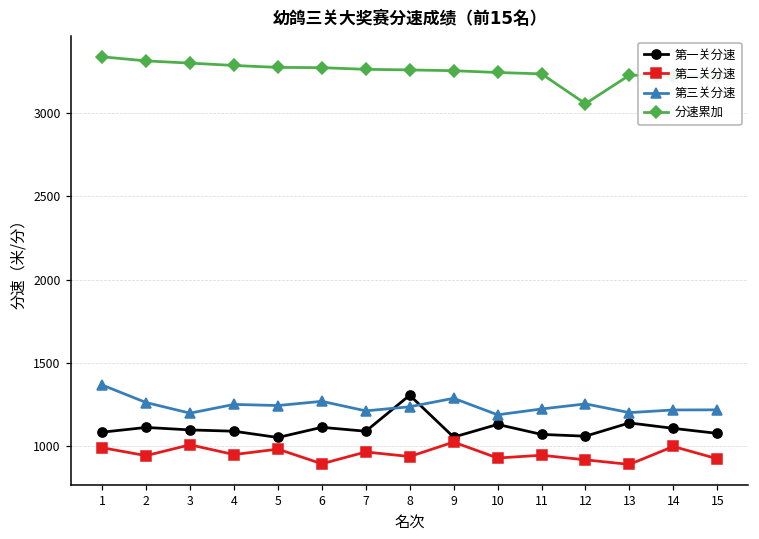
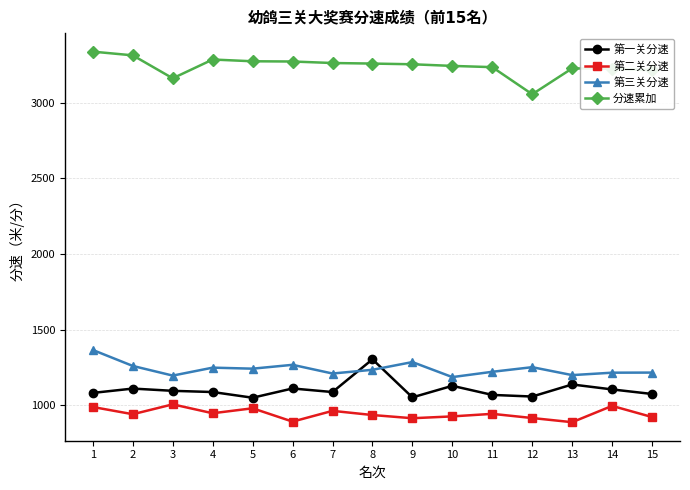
  {
    "第一关分速": {
      "1": 1080,
      "2": 1110,
      "3": 1100,
      "4": 1090,
      "5": 1050,
      "6": 1110,
      "7": 1090,
      "8": 1300,
      "9": 1050,
      "10": 1130,
      "11": 1070,
      "12": 1060,
      "13": 1140,
      "14": 1110,
      "15": 1080
    },
    "第二关分速": {
      "1": 990,
      "2": 940,
      "3": 1010,
      "4": 950,
      "5": 980,
      "6": 890,
      "7": 960,
      "8": 940,
-     "9": 1020,
+     "9": 920,
      "10": 930,
      "11": 940,
      "12": 920,
      "13": 890,
      "14": 1000,
      "15": 920
    },
    "第三关分速": {
      "1": 1370,
      "2": 1260,
      "3": 1200,
      "4": 1250,
      "5": 1240,
      "6": 1270,
      "7": 1210,
      "8": 1240,
      "9": 1290,
      "10": 1190,
      "11": 1220,
      "12": 1250,
      "13": 1200,
      "14": 1220,
      "15": 1220
    },
    "分速累加": {
      "1": 3340,
      "2": 3310,
-     "3": 3300,
+     "3": 3160,
      "4": 3290,
      "5": 3270,
      "6": 3270,
      "7": 3260,
      "8": 3260,
      "9": 3250,
      "10": 3240,
      "11": 3240,
      "12": 3060,
      "13": 3230
    }
  }
